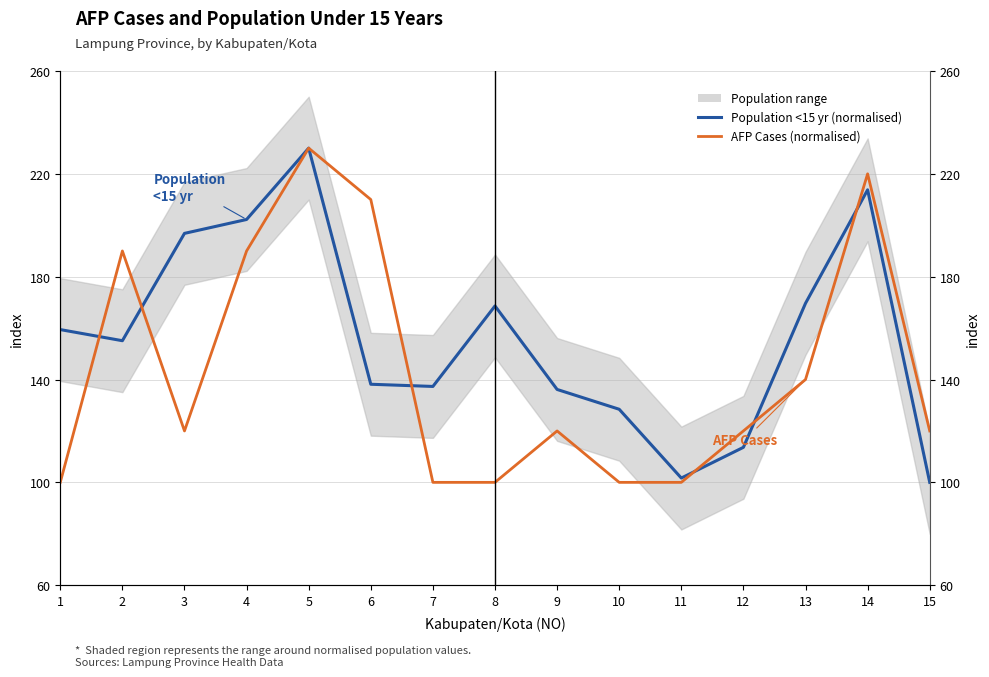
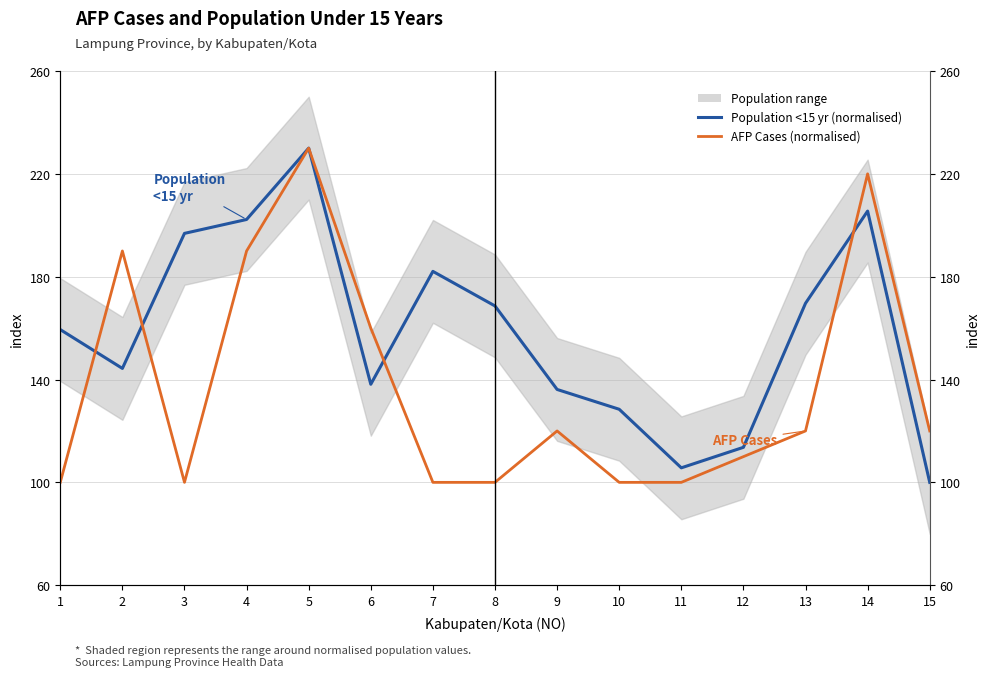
  {
    "Population <15 yr (normalised)": {
      "1": 159,
-     "2": 155,
+     "2": 144,
      "3": 197,
      "4": 202,
      "6": 138,
-     "7": 137,
+     "7": 182,
      "8": 169,
      "9": 136,
      "10": 128,
-     "11": 102,
+     "11": 106,
      "12": 114,
      "13": 170,
-     "14": 214,
+     "14": 206,
      "15": 100
    },
    "AFP Cases (normalised)": {
      "1": 100,
      "2": 190,
-     "3": 120,
+     "3": 100,
      "4": 190,
-     "6": 210,
+     "6": 160,
      "7": 100,
      "8": 100,
      "9": 120,
      "10": 100,
      "11": 100,
-     "12": 120,
-     "13": 140,
+     "12": 110,
+     "13": 120,
      "14": 220
    }
  }
